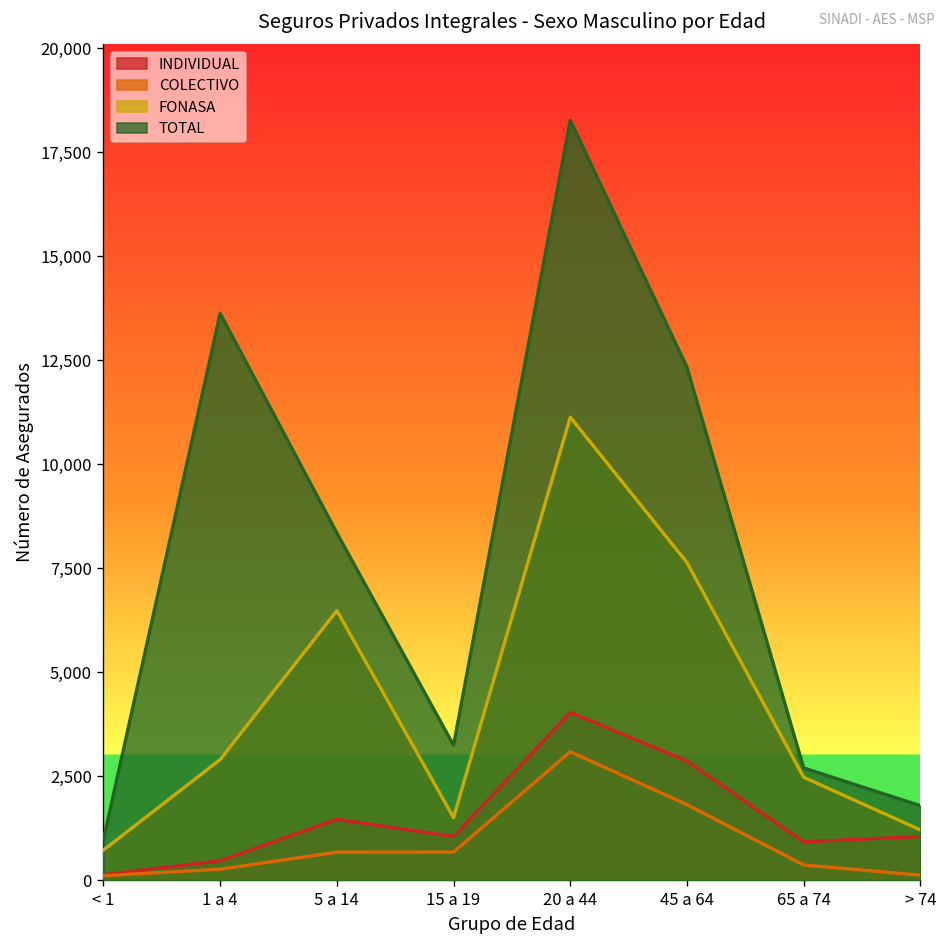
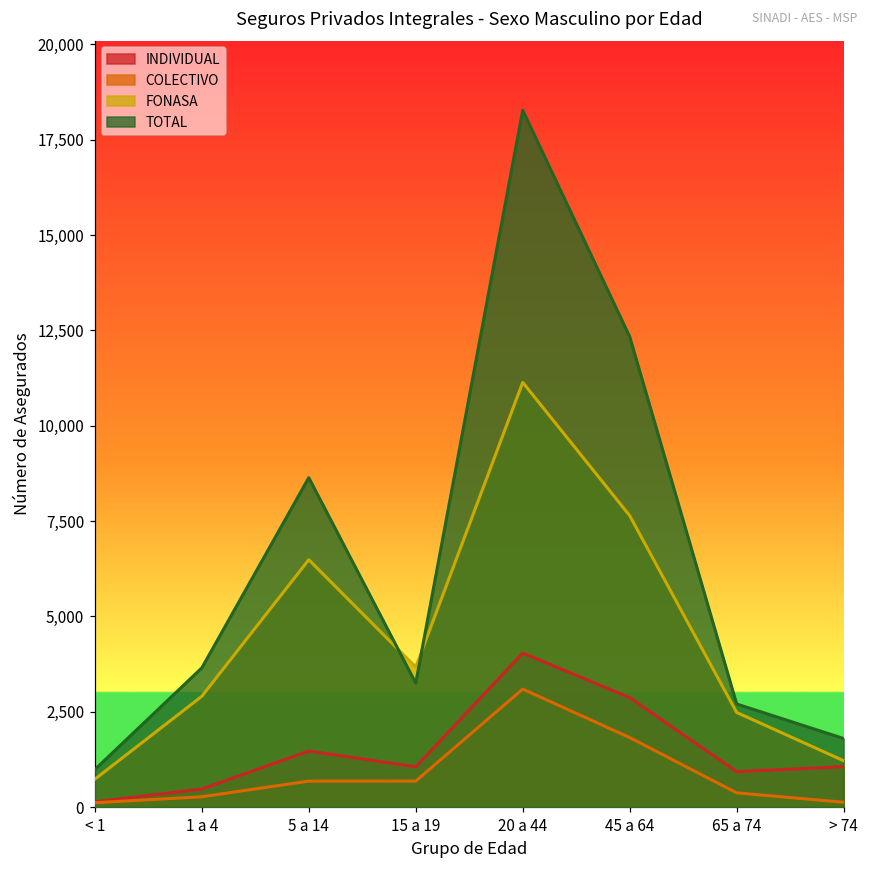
  {
    "INDIVIDUAL": {
      "1 a 4": "500",
      "5 a 14": "1,500",
      "15 a 19": "1,100",
      "20 a 44": "4,000",
      "45 a 64": "2,900",
      "65 a 74": "900",
      "> 74": "1,100"
    },
    "COLECTIVO": {
      "1 a 4": "300",
      "5 a 14": "700",
      "15 a 19": "700",
      "20 a 44": "3,100",
      "45 a 64": "1,800",
      "65 a 74": "400",
      "> 74": "100"
    },
    "FONASA": {
      "< 1": "700",
      "1 a 4": "2,900",
      "5 a 14": "6,500",
-     "15 a 19": "1,500",
+     "15 a 19": "3,700",
      "20 a 44": "11,100",
      "45 a 64": "7,600",
      "65 a 74": "2,500",
      "> 74": "1,200"
    },
    "TOTAL": {
      "< 1": "1,000",
-     "1 a 4": "13,600",
-     "5 a 14": "8,400",
+     "1 a 4": "3,700",
+     "5 a 14": "8,600",
      "15 a 19": "3,300",
      "20 a 44": "18,300",
      "45 a 64": "12,300",
      "65 a 74": "2,700",
      "> 74": "1,800"
    }
  }
